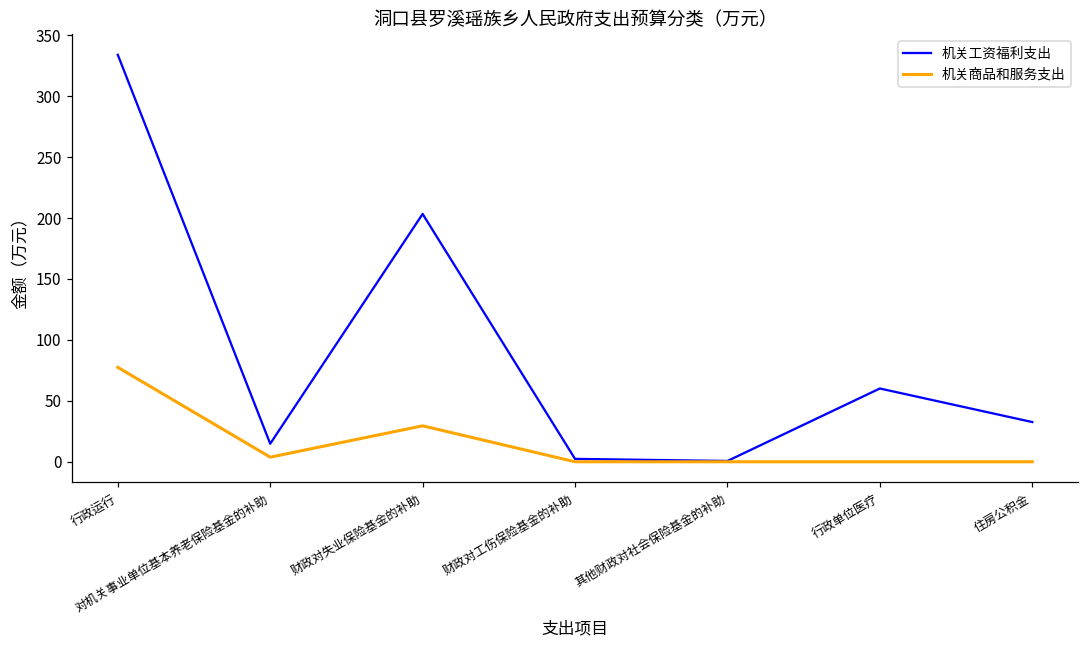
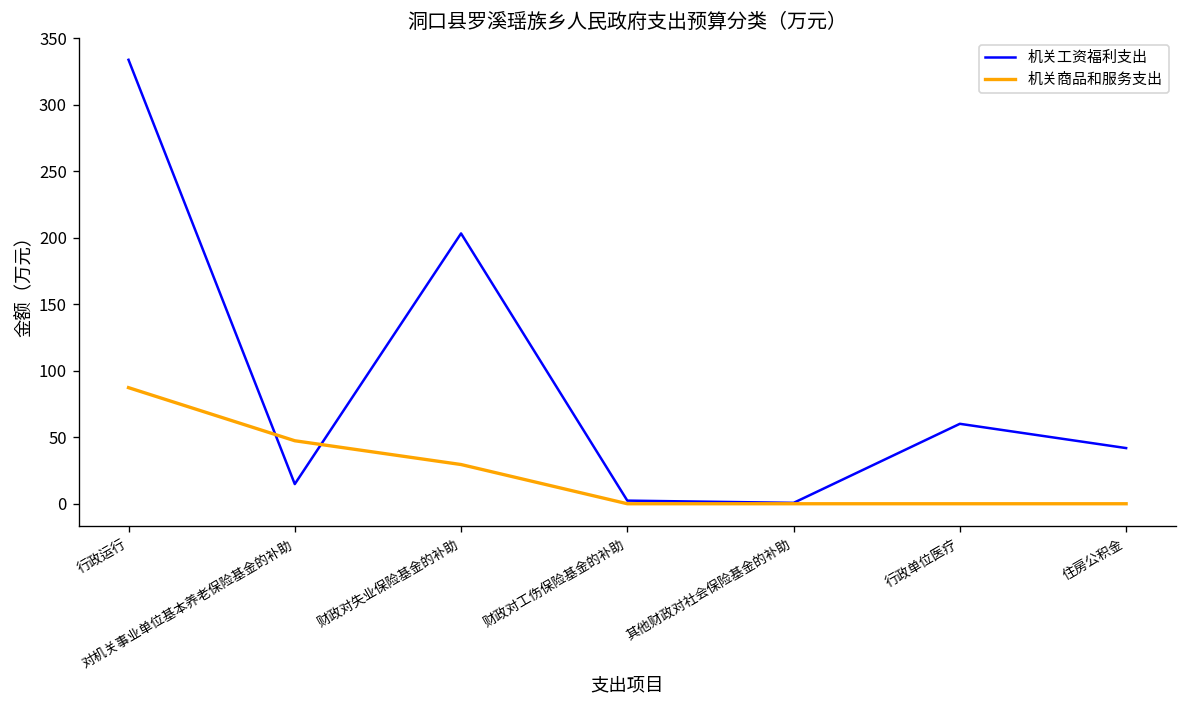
  {
    "机关工资福利支出": {
      "行政运行": 334,
      "对机关事业单位基本养老保险基金的补助": 15,
      "财政对失业保险基金的补助": 203,
      "财政对工伤保险基金的补助": 2,
      "行政单位医疗": 60,
-     "住房公积金": 33
+     "住房公积金": 42
    },
    "机关商品和服务支出": {
-     "行政运行": 77,
-     "对机关事业单位基本养老保险基金的补助": 4,
+     "行政运行": 87,
+     "对机关事业单位基本养老保险基金的补助": 47,
      "财政对失业保险基金的补助": 30,
      "财政对工伤保险基金的补助": 0,
      "行政单位医疗": 0,
      "住房公积金": 0
    }
  }
